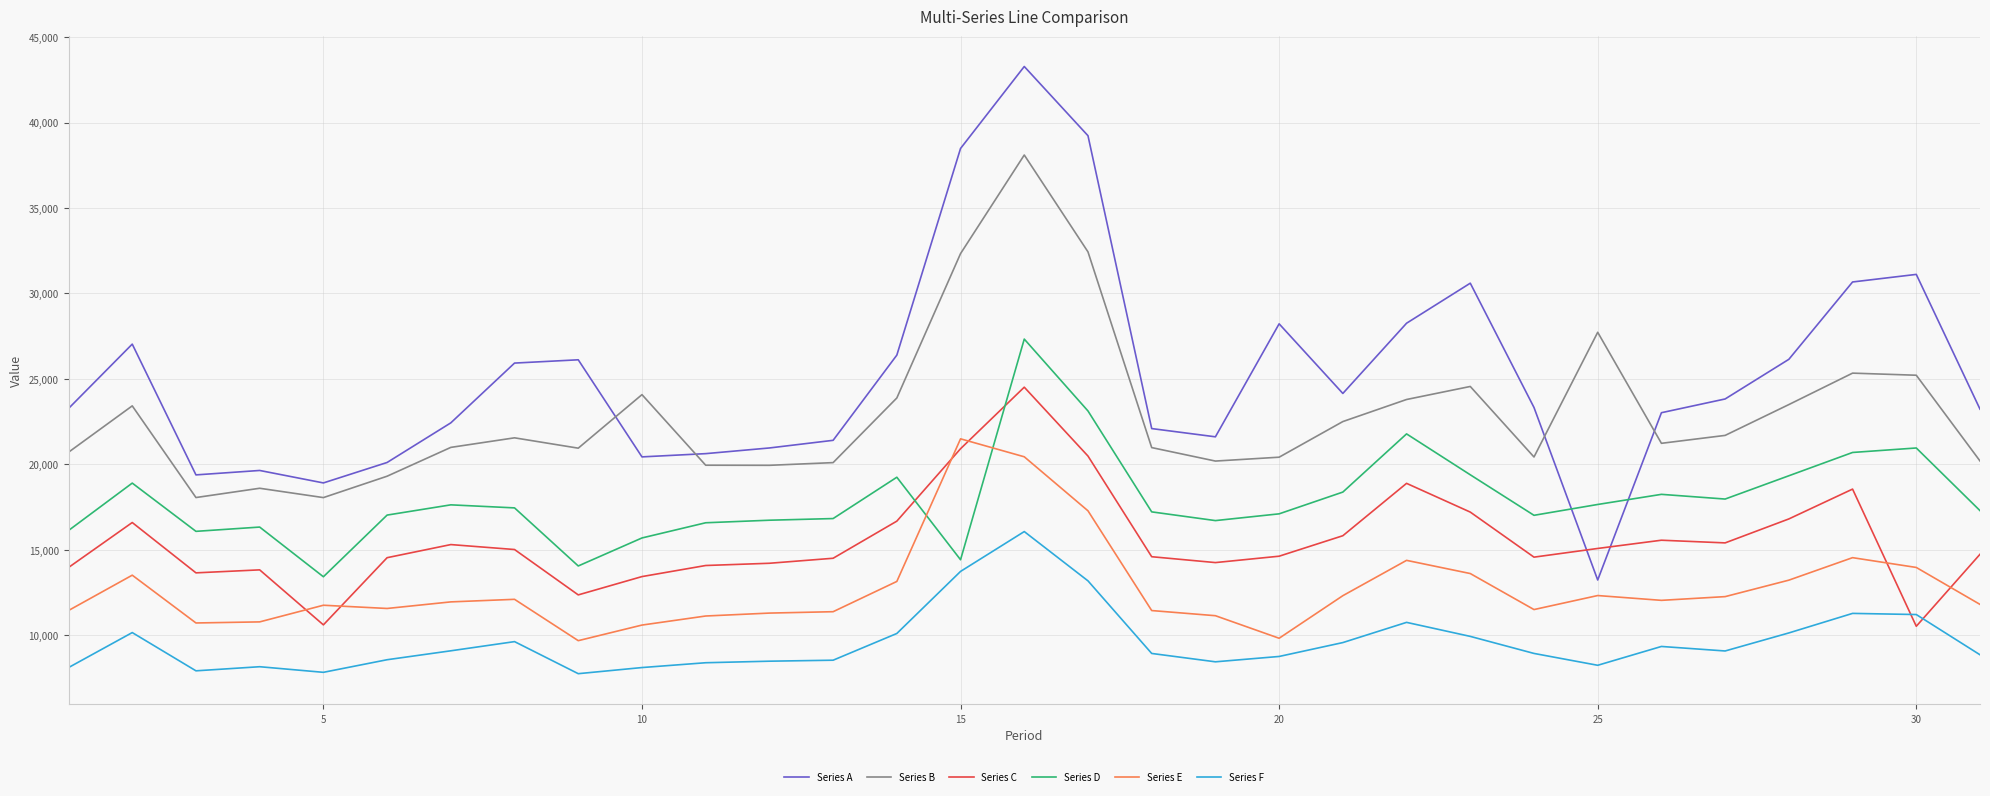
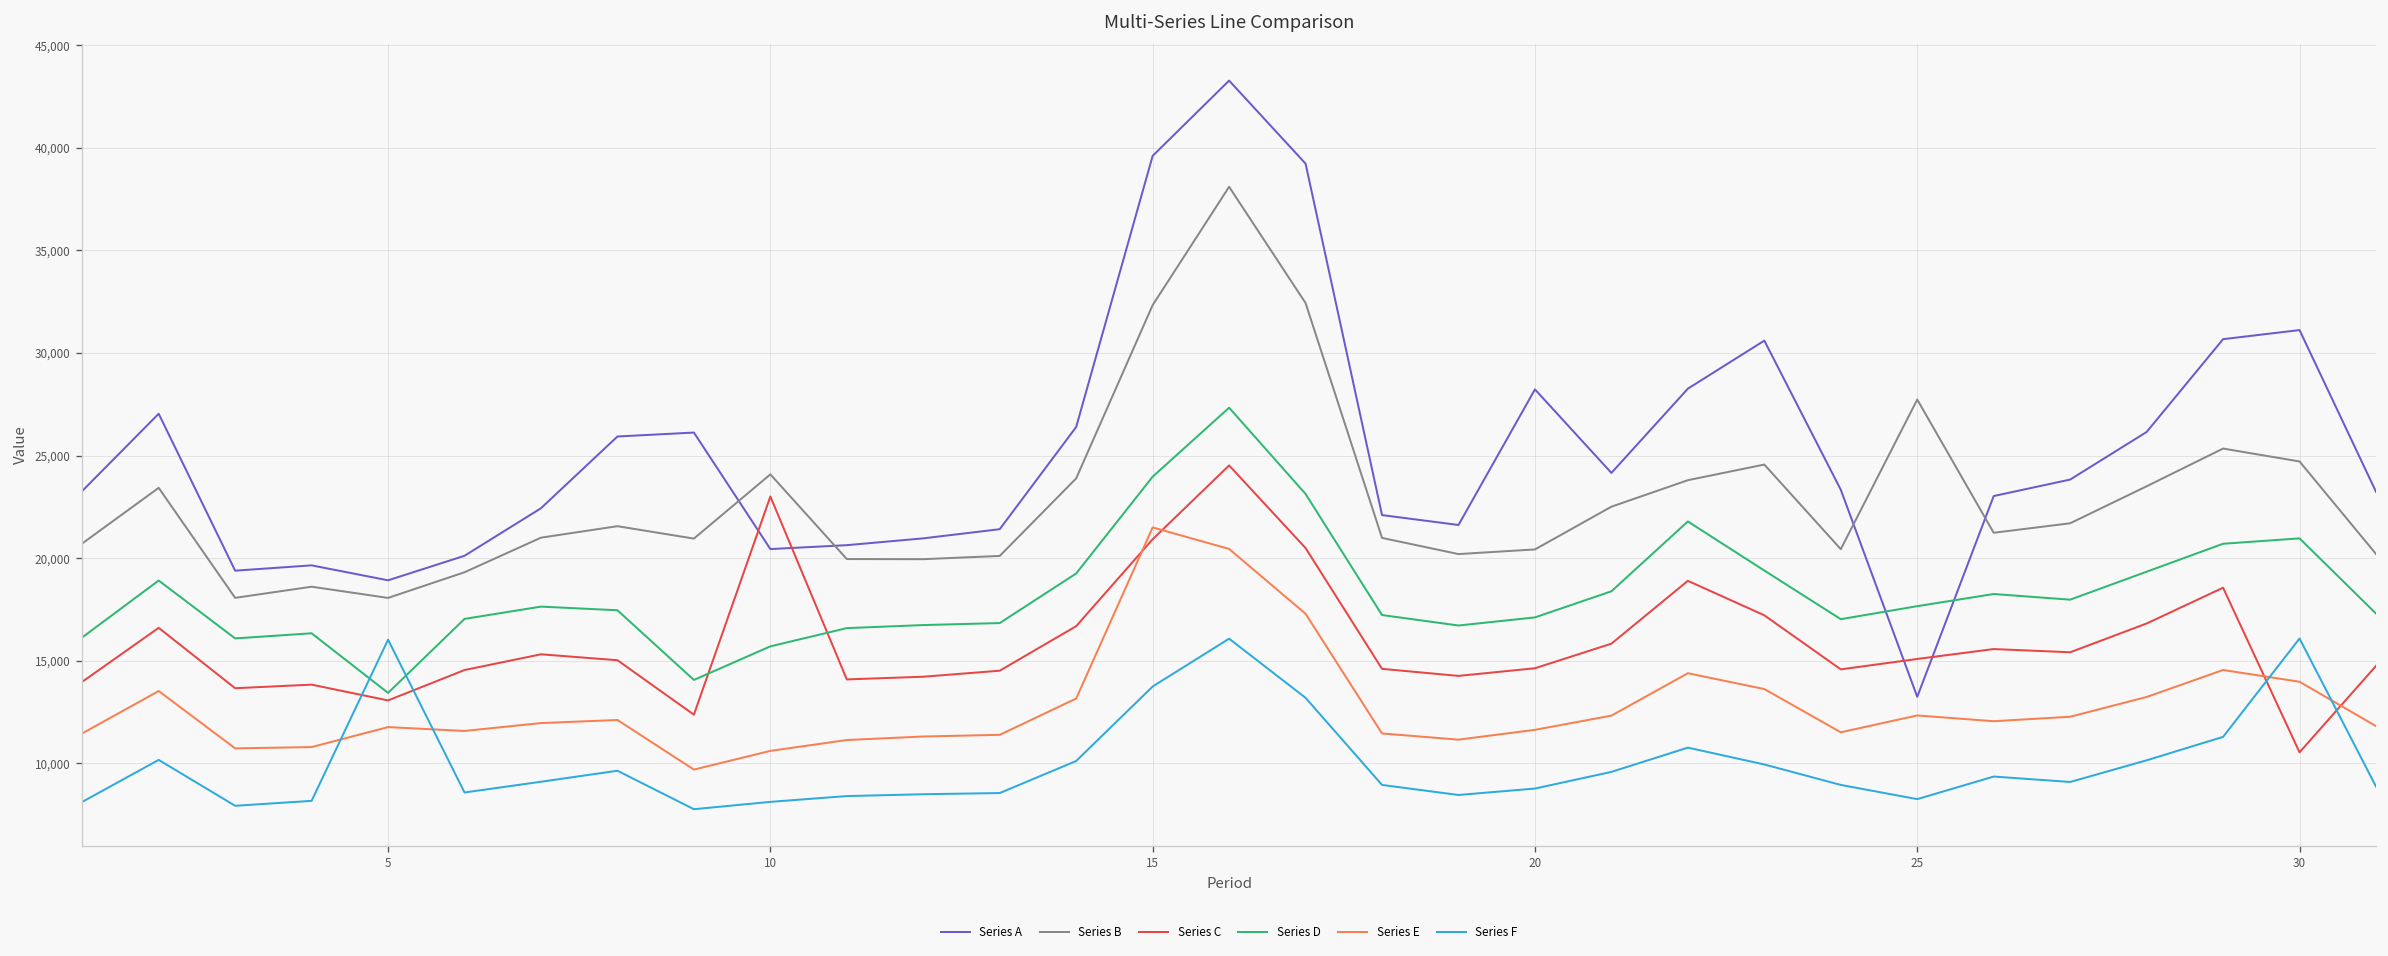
  {
    "Series A": {
      "5": "18,900",
      "10": "20,400",
-     "15": "38,500",
+     "15": "39,600",
      "20": "28,200",
      "25": "13,200",
      "30": "31,100"
    },
    "Series B": {
      "5": "18,100",
      "10": "24,100",
      "15": "32,300",
      "20": "20,400",
      "25": "27,700",
-     "30": "25,200"
+     "30": "24,700"
    },
    "Series C": {
-     "5": "10,600",
-     "10": "13,400",
+     "5": "13,100",
+     "10": "23,000",
      "15": "20,900",
      "20": "14,600",
      "25": "15,100",
      "30": "10,500"
    },
    "Series D": {
      "5": "13,400",
      "10": "15,700",
-     "15": "14,400",
+     "15": "24,000",
      "20": "17,100",
      "25": "17,700",
      "30": "21,000"
    },
    "Series E": {
      "5": "11,800",
      "10": "10,600",
      "15": "21,500",
-     "20": "9,800",
+     "20": "11,600",
      "25": "12,300",
      "30": "14,000"
    },
    "Series F": {
-     "5": "7,800",
+     "5": "16,000",
      "10": "8,100",
      "15": "13,700",
      "20": "8,800",
      "25": "8,300",
-     "30": "11,200"
+     "30": "16,100"
    }
  }
